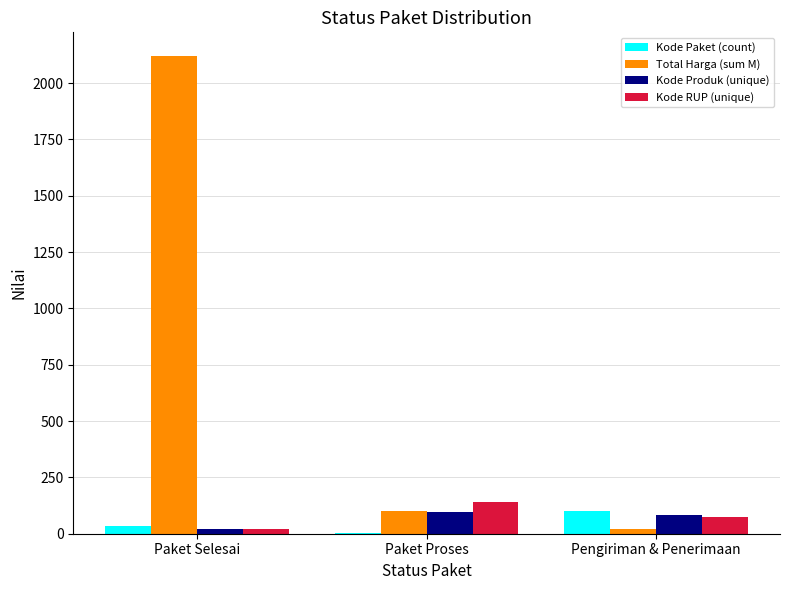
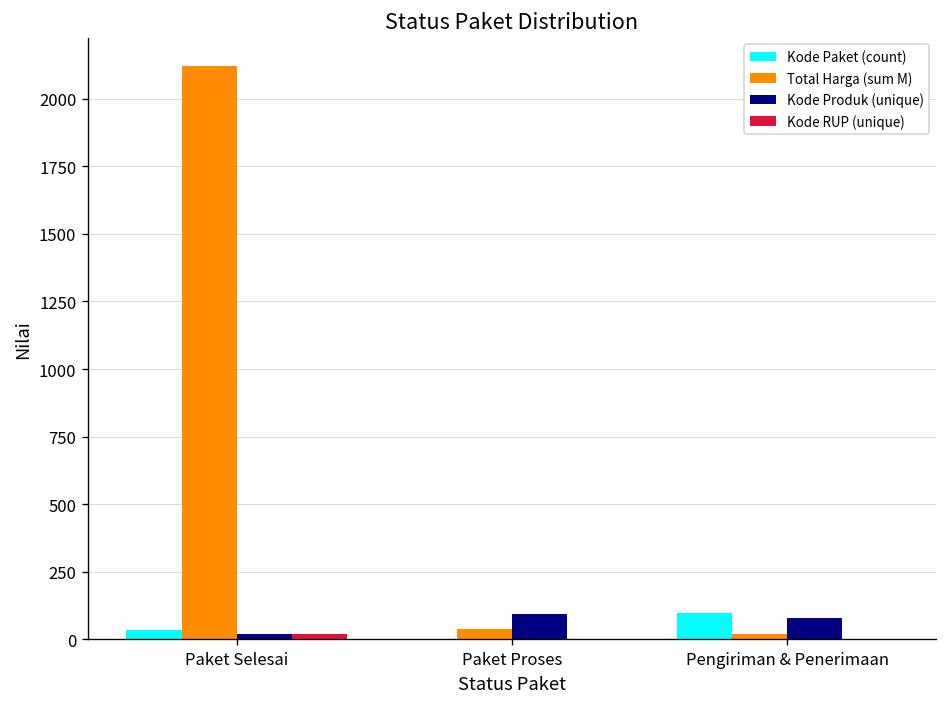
  {
    "Kode Paket (count)": {
      "Paket Selesai": 40,
      "Pengiriman & Penerimaan": 100
    },
    "Total Harga (sum M)": {
      "Paket Selesai": 2120,
-     "Paket Proses": 100,
+     "Paket Proses": 40,
      "Pengiriman & Penerimaan": 20
    },
    "Kode Produk (unique)": {
      "Paket Selesai": 20,
      "Paket Proses": 100,
      "Pengiriman & Penerimaan": 80
    },
    "Kode RUP (unique)": {
      "Paket Selesai": 20,
-     "Paket Proses": 140,
-     "Pengiriman & Penerimaan": 70
+     "Paket Proses": 0,
+     "Pengiriman & Penerimaan": 0
    }
  }
